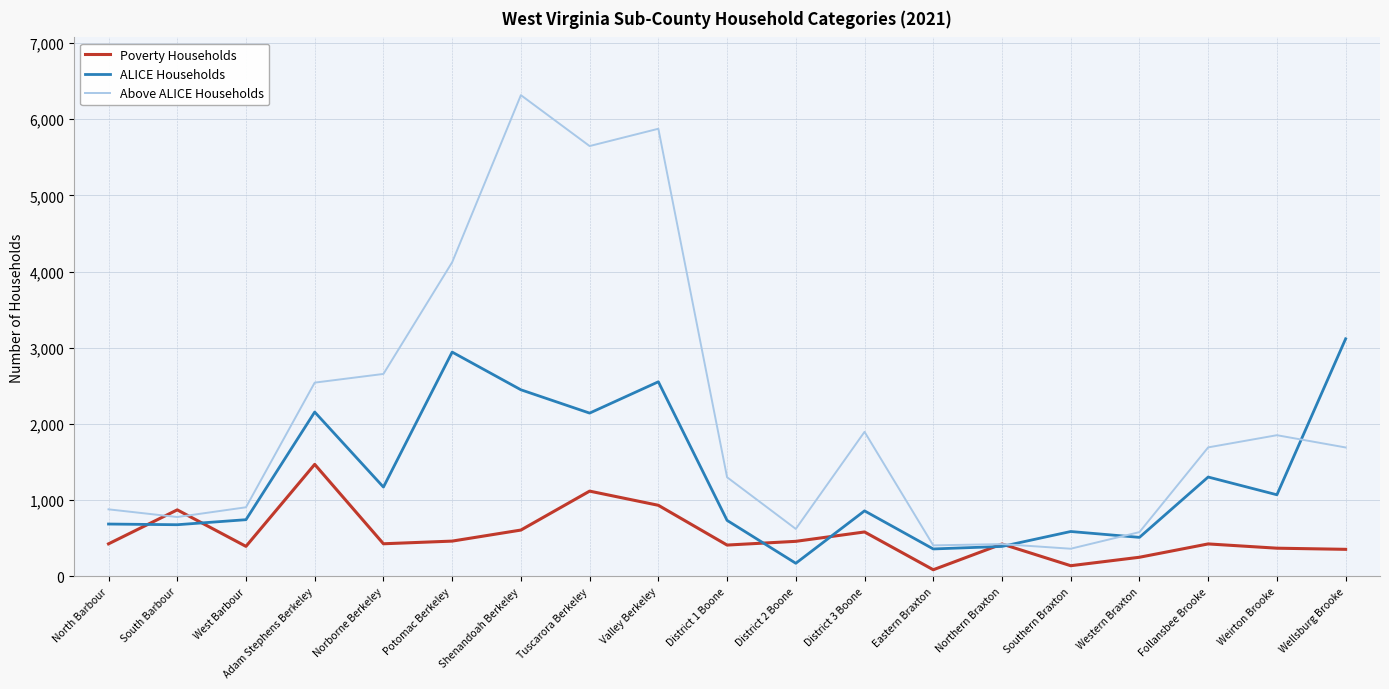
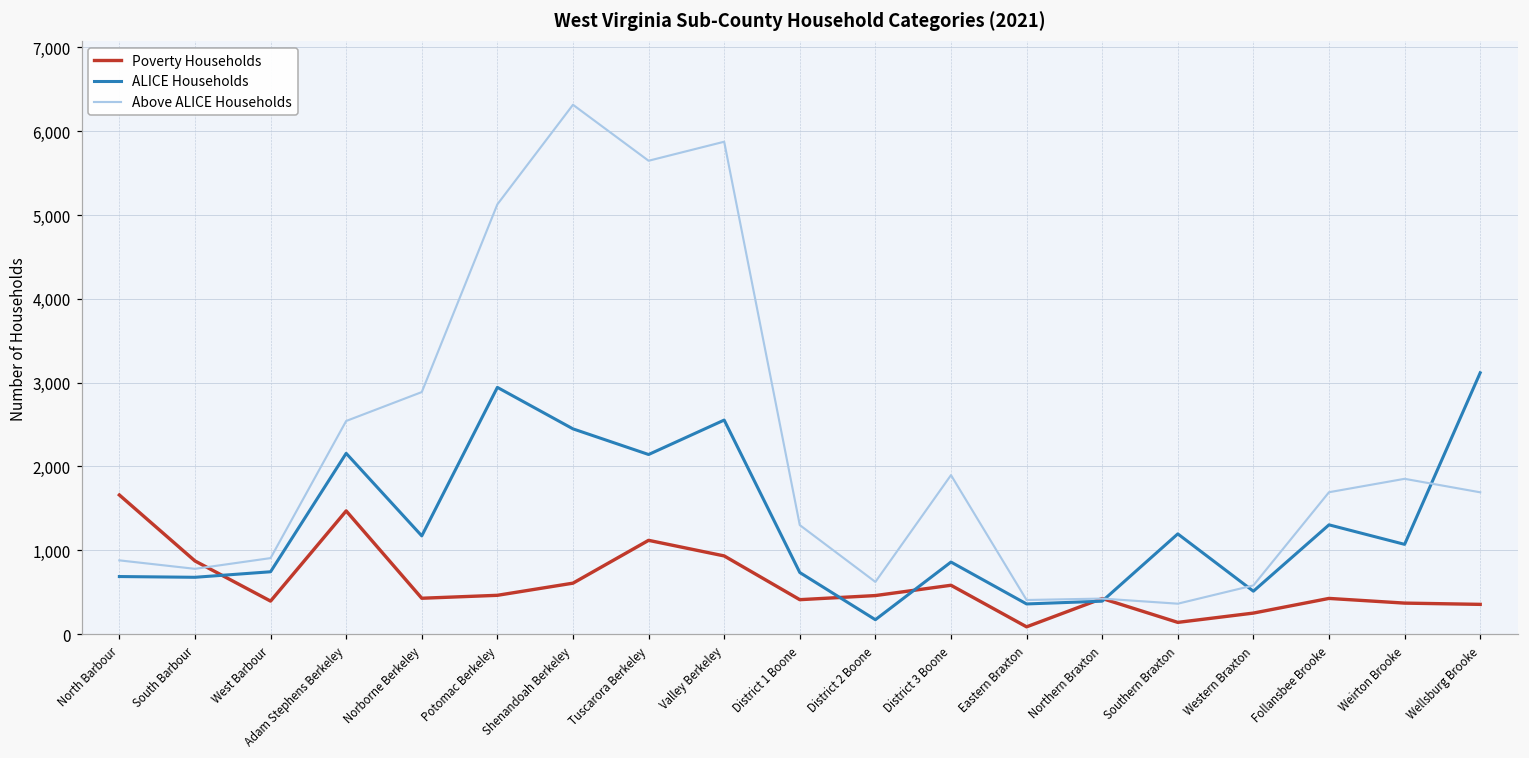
  {
    "Poverty Households": {
-     "North Barbour": "400",
+     "North Barbour": "1,700",
      "South Barbour": "900",
      "West Barbour": "400",
      "Adam Stephens Berkeley": "1,500",
      "Norborne Berkeley": "400",
      "Potomac Berkeley": "500",
      "Shenandoah Berkeley": "600",
      "Tuscarora Berkeley": "1,100",
      "Valley Berkeley": "900",
      "District 1 Boone": "400",
      "District 2 Boone": "500",
      "District 3 Boone": "600",
      "Eastern Braxton": "100",
      "Southern Braxton": "100",
      "Western Braxton": "300",
      "Follansbee Brooke": "400",
      "Weirton Brooke": "400",
      "Wellsburg Brooke": "400"
    },
    "ALICE Households": {
      "North Barbour": "700",
      "South Barbour": "700",
      "West Barbour": "700",
      "Adam Stephens Berkeley": "2,200",
      "Norborne Berkeley": "1,200",
      "Potomac Berkeley": "2,900",
      "Shenandoah Berkeley": "2,400",
      "Tuscarora Berkeley": "2,100",
      "Valley Berkeley": "2,600",
      "District 1 Boone": "700",
      "District 2 Boone": "200",
      "District 3 Boone": "900",
      "Eastern Braxton": "400",
-     "Southern Braxton": "600",
+     "Southern Braxton": "1,200",
      "Western Braxton": "500",
      "Follansbee Brooke": "1,300",
      "Weirton Brooke": "1,100",
      "Wellsburg Brooke": "3,100"
    },
    "Above ALICE Households": {
      "North Barbour": "900",
      "South Barbour": "800",
      "West Barbour": "900",
      "Adam Stephens Berkeley": "2,500",
-     "Norborne Berkeley": "2,700",
-     "Potomac Berkeley": "4,100",
+     "Norborne Berkeley": "2,900",
+     "Potomac Berkeley": "5,100",
      "Shenandoah Berkeley": "6,300",
      "Tuscarora Berkeley": "5,600",
      "Valley Berkeley": "5,900",
      "District 1 Boone": "1,300",
      "District 2 Boone": "600",
      "District 3 Boone": "1,900",
      "Eastern Braxton": "400",
      "Southern Braxton": "400",
      "Western Braxton": "600",
      "Follansbee Brooke": "1,700",
      "Weirton Brooke": "1,900",
      "Wellsburg Brooke": "1,700"
    }
  }
